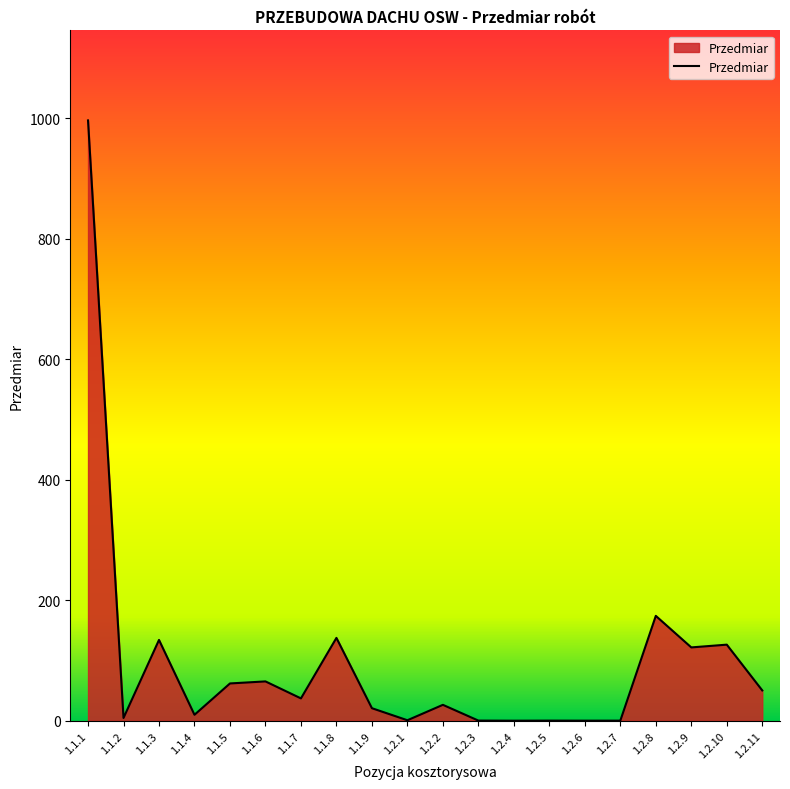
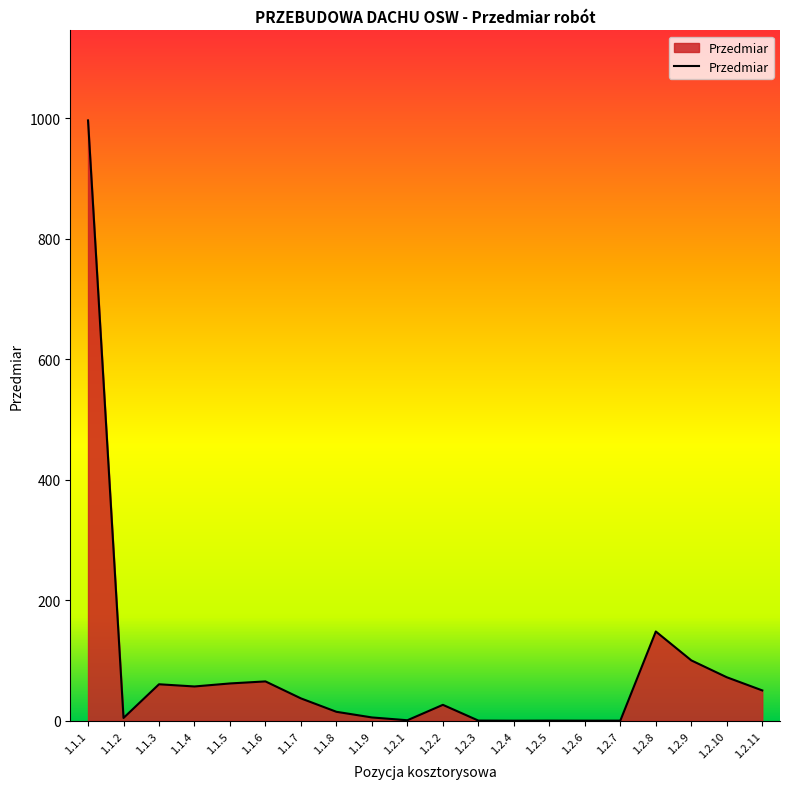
  {
    "1.1.1": 1000,
    "1.1.2": 0,
-   "1.1.3": 130,
-   "1.1.4": 10,
+   "1.1.3": 60,
+   "1.1.4": 60,
    "1.1.5": 60,
    "1.1.6": 70,
    "1.1.7": 40,
-   "1.1.8": 140,
-   "1.1.9": 20,
+   "1.1.8": 10,
+   "1.1.9": 10,
    "1.2.1": 0,
    "1.2.2": 30,
    "1.2.3": 0,
    "1.2.4": 0,
    "1.2.5": 0,
    "1.2.6": 0,
    "1.2.7": 0,
-   "1.2.8": 170,
-   "1.2.9": 120,
-   "1.2.10": 130,
+   "1.2.8": 150,
+   "1.2.9": 100,
+   "1.2.10": 70,
    "1.2.11": 50
  }
